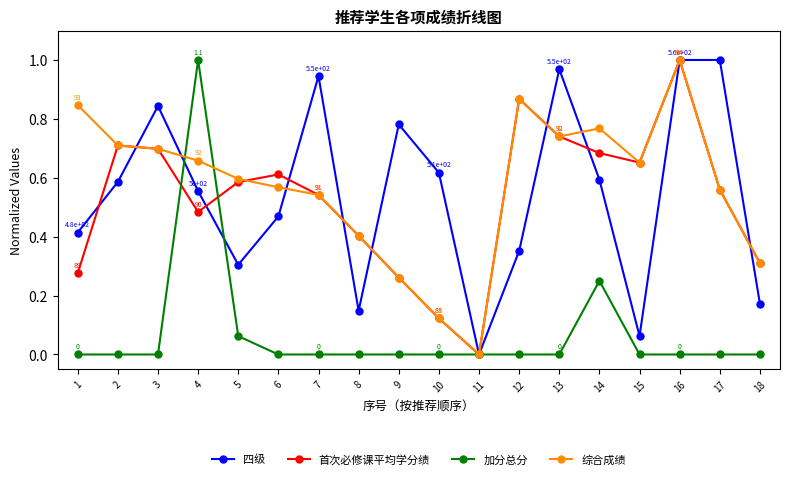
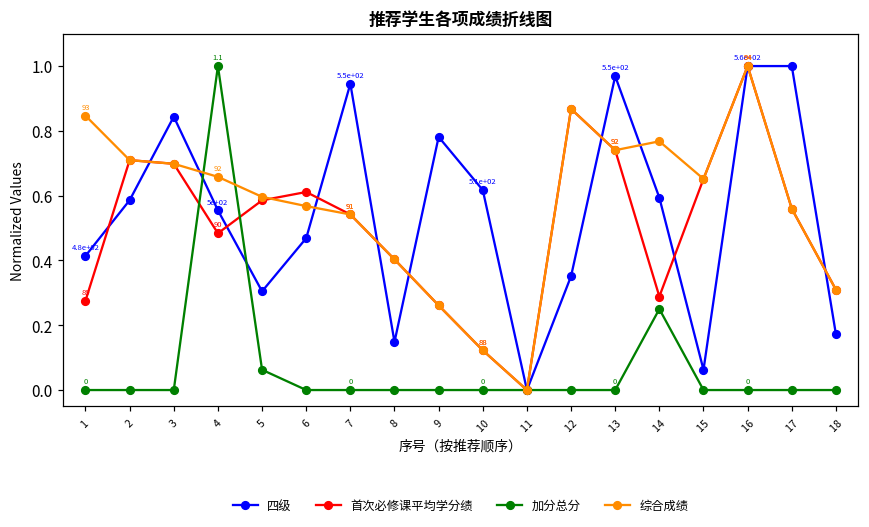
  {
    "四级": {
      "2": 0.59,
      "3": 0.84,
      "5": 0.30,
      "6": 0.47,
      "8": 0.15,
      "9": 0.78,
      "12": 0.35,
      "14": 0.59,
      "15": 0.06,
      "17": 1.00,
      "18": 0.17
    },
    "首次必修课平均学分绩": {
      "5": 0.59,
      "6": 0.61,
-     "14": 0.68
+     "14": 0.29
    },
    "加分总分": {
      "1": 0,
      "7": 0,
      "10": 0,
      "13": 0,
      "16": 0
    },
    "综合成绩": {
      "5": 0.60,
      "6": 0.57,
      "14": 0.77
    }
  }
